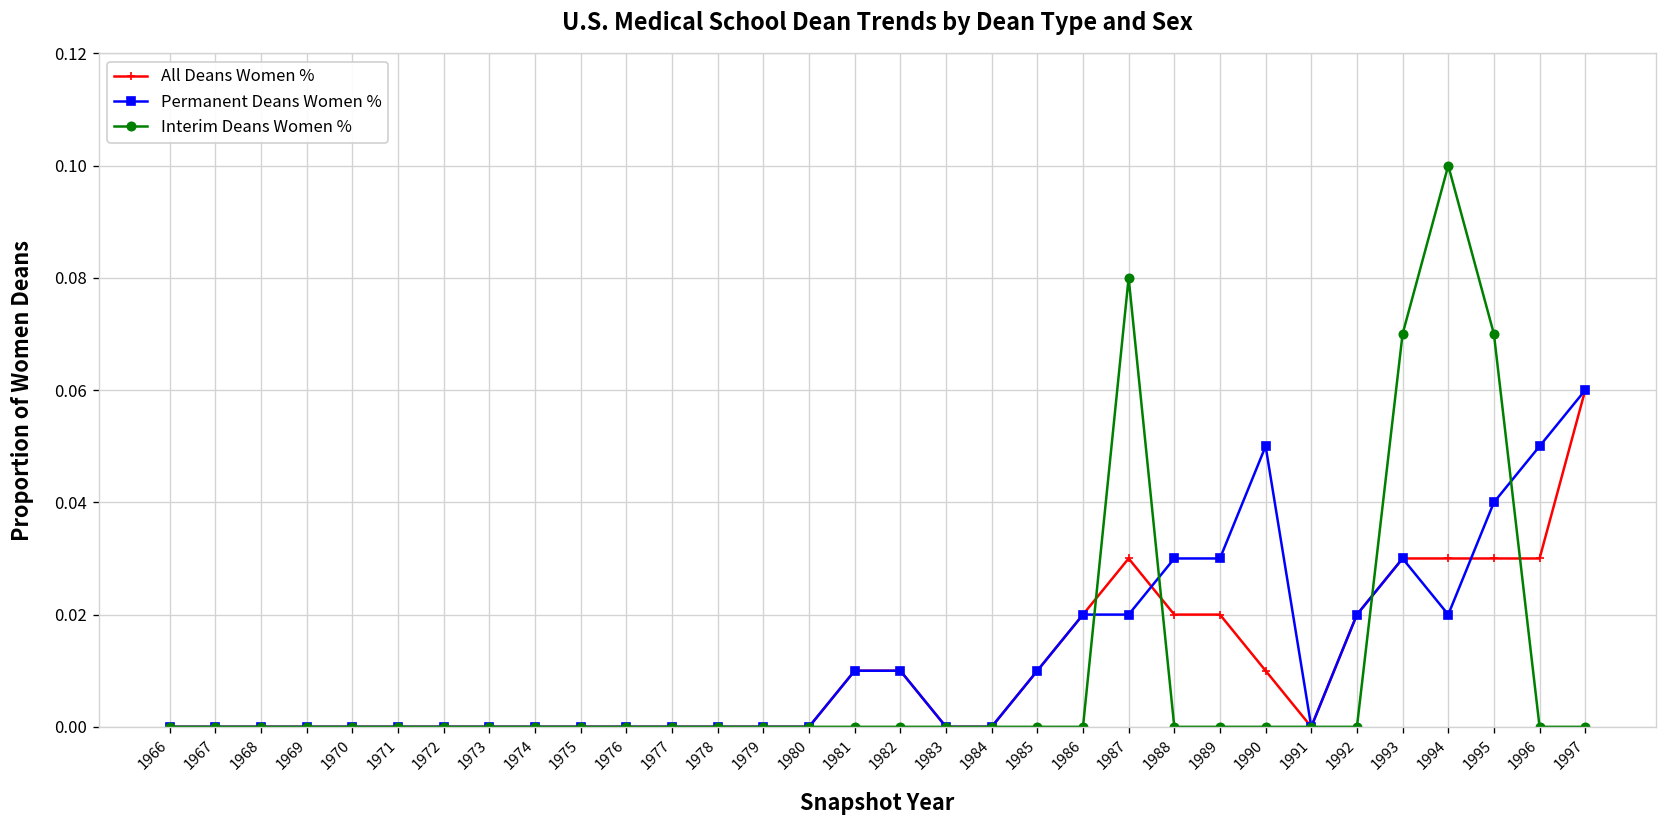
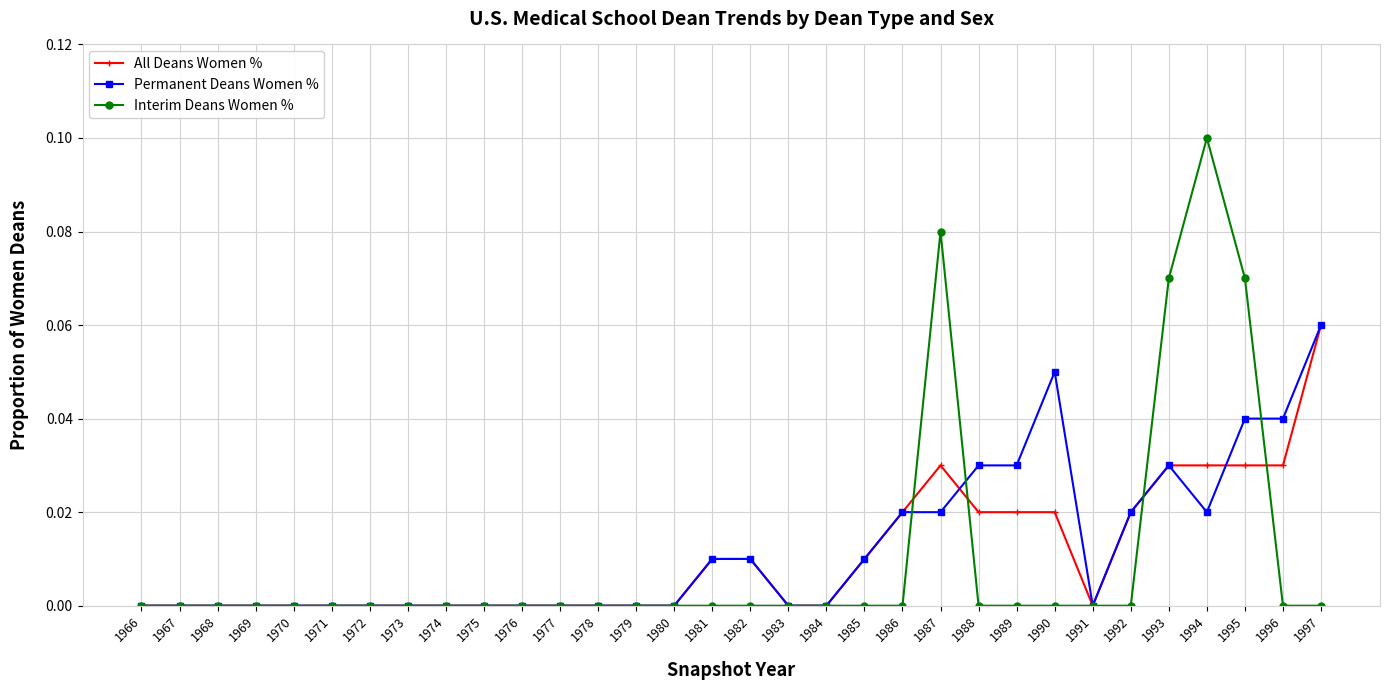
  {
    "All Deans Women %": {
      "1987": 0.03,
      "1988": 0.02,
      "1989": 0.02,
-     "1990": 0.01,
+     "1990": 0.02,
      "1994": 0.03,
      "1995": 0.03,
      "1996": 0.03
    },
    "Permanent Deans Women %": {
      "1987": 0.02,
      "1988": 0.03,
      "1989": 0.03,
      "1990": 0.05,
      "1994": 0.02,
      "1995": 0.04,
-     "1996": 0.05
+     "1996": 0.04
    },
    "Interim Deans Women %": {
      "1981": 0.00,
      "1982": 0.00,
      "1985": 0.00,
      "1986": 0.00,
      "1987": 0.08,
      "1988": 0.00,
      "1989": 0.00,
      "1990": 0.00,
      "1992": 0.00,
      "1993": 0.07,
      "1994": 0.10,
      "1995": 0.07,
      "1996": 0.00,
      "1997": 0.00
    }
  }
